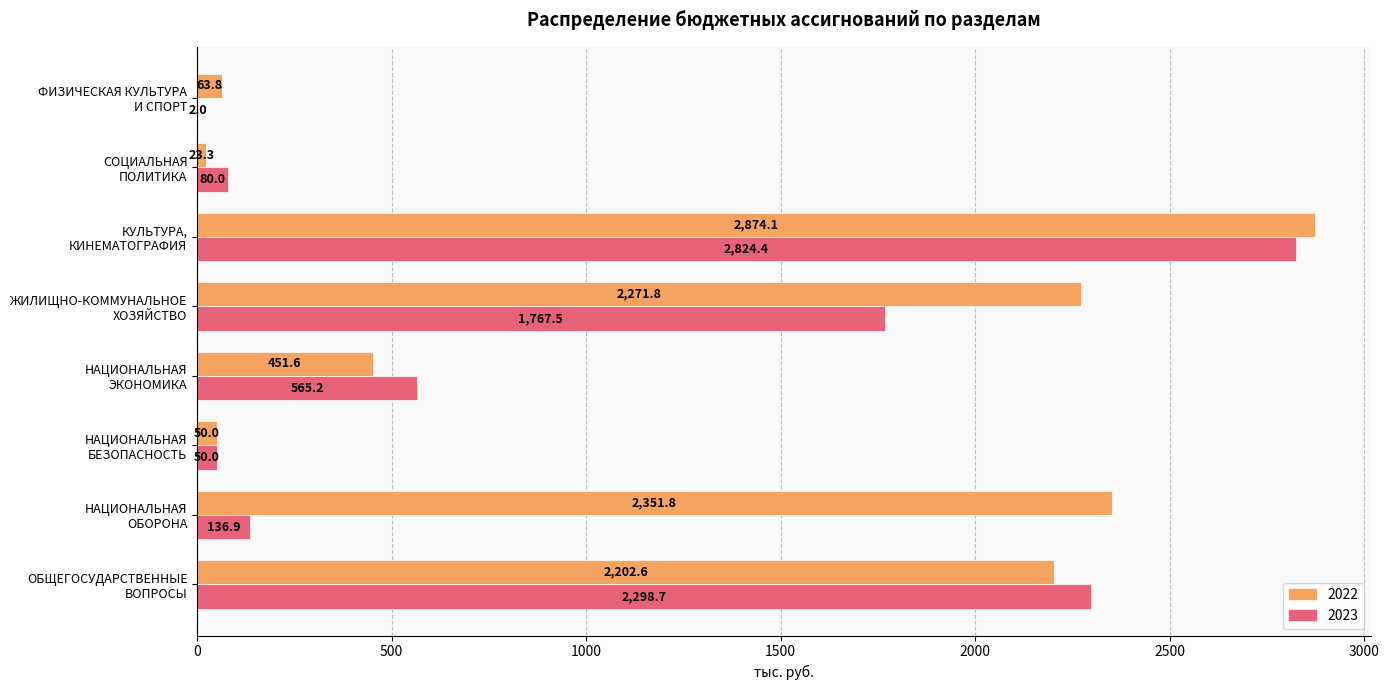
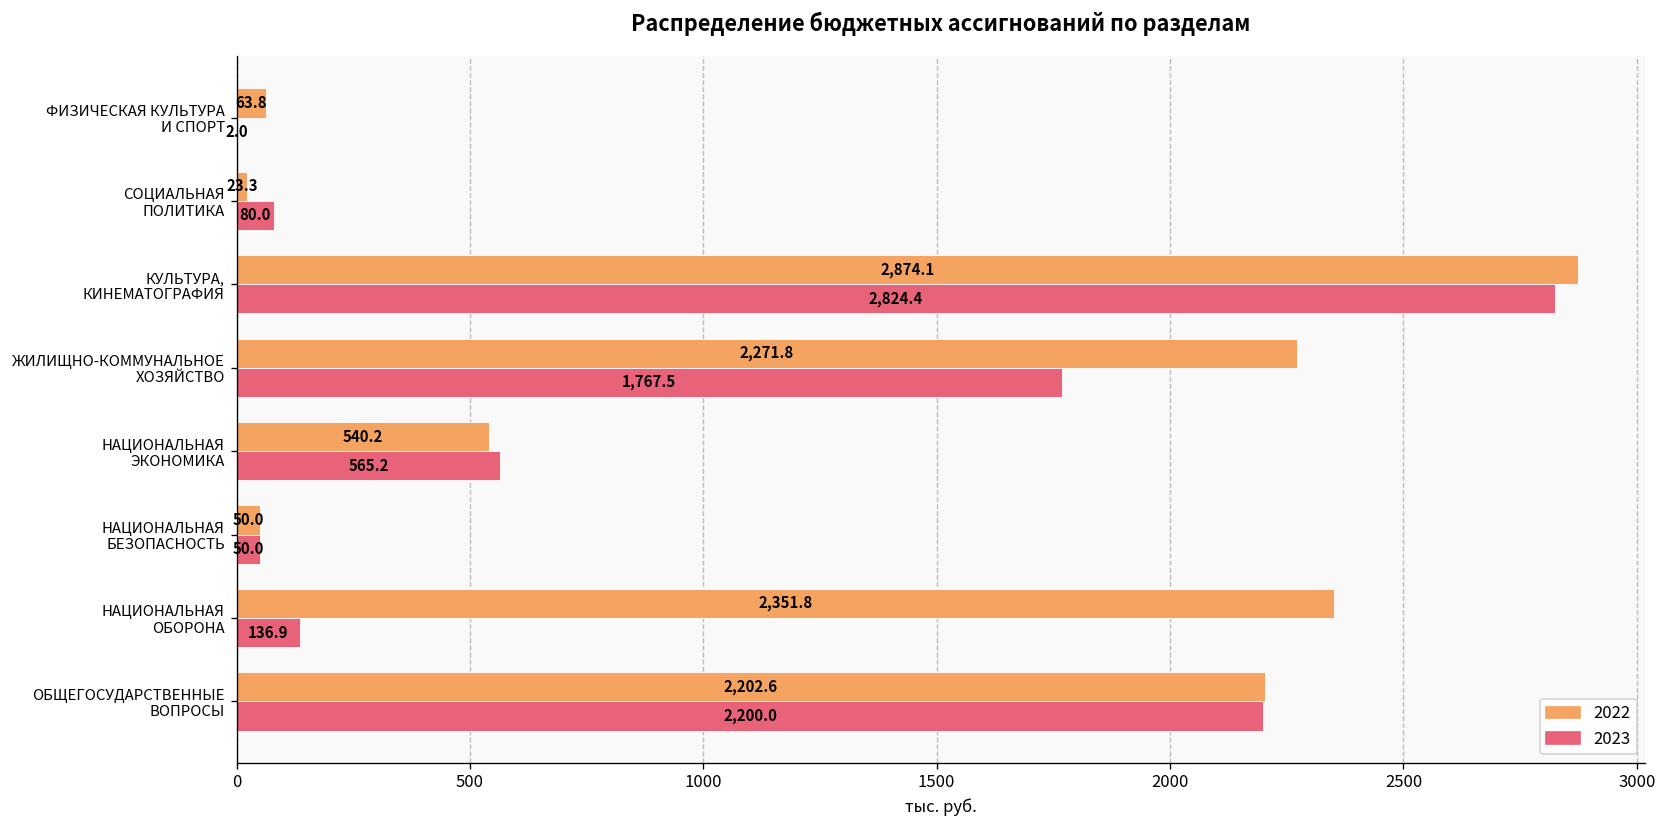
  {
    "2022": {
      "ФИЗИЧЕСКАЯ КУЛЬТУРА И СПОРТ": "63.8",
      "СОЦИАЛЬНАЯ ПОЛИТИКА": "23.3",
      "КУЛЬТУРА, КИНЕМАТОГРАФИЯ": "2,874.1",
      "ЖИЛИЩНО-КОММУНАЛЬНОЕ ХОЗЯЙСТВО": "2,271.8",
-     "НАЦИОНАЛЬНАЯ ЭКОНОМИКА": "451.6",
+     "НАЦИОНАЛЬНАЯ ЭКОНОМИКА": "540.2",
      "НАЦИОНАЛЬНАЯ БЕЗОПАСНОСТЬ": "50.0",
      "НАЦИОНАЛЬНАЯ ОБОРОНА": "2,351.8",
      "ОБЩЕГОСУДАРСТВЕННЫЕ ВОПРОСЫ": "2,202.6"
    },
    "2023": {
      "ФИЗИЧЕСКАЯ КУЛЬТУРА И СПОРТ": "2.0",
      "СОЦИАЛЬНАЯ ПОЛИТИКА": "80.0",
      "КУЛЬТУРА, КИНЕМАТОГРАФИЯ": "2,824.4",
      "ЖИЛИЩНО-КОММУНАЛЬНОЕ ХОЗЯЙСТВО": "1,767.5",
      "НАЦИОНАЛЬНАЯ ЭКОНОМИКА": "565.2",
      "НАЦИОНАЛЬНАЯ БЕЗОПАСНОСТЬ": "50.0",
      "НАЦИОНАЛЬНАЯ ОБОРОНА": "136.9",
-     "ОБЩЕГОСУДАРСТВЕННЫЕ ВОПРОСЫ": "2,298.7"
+     "ОБЩЕГОСУДАРСТВЕННЫЕ ВОПРОСЫ": "2,200.0"
    }
  }
